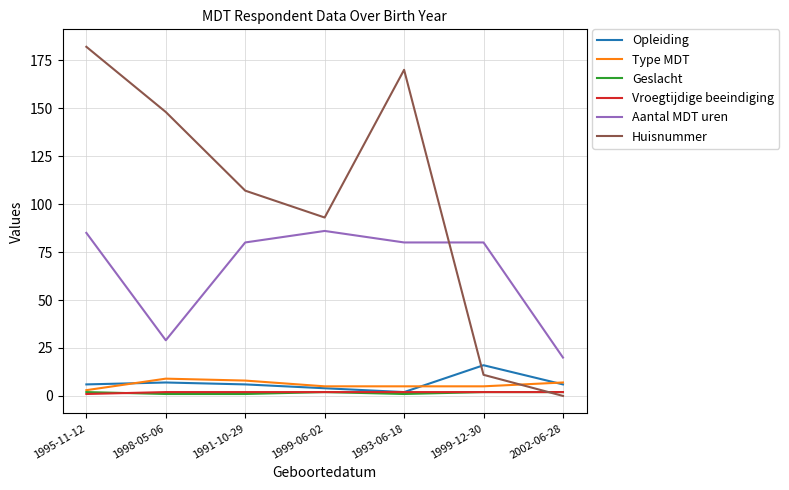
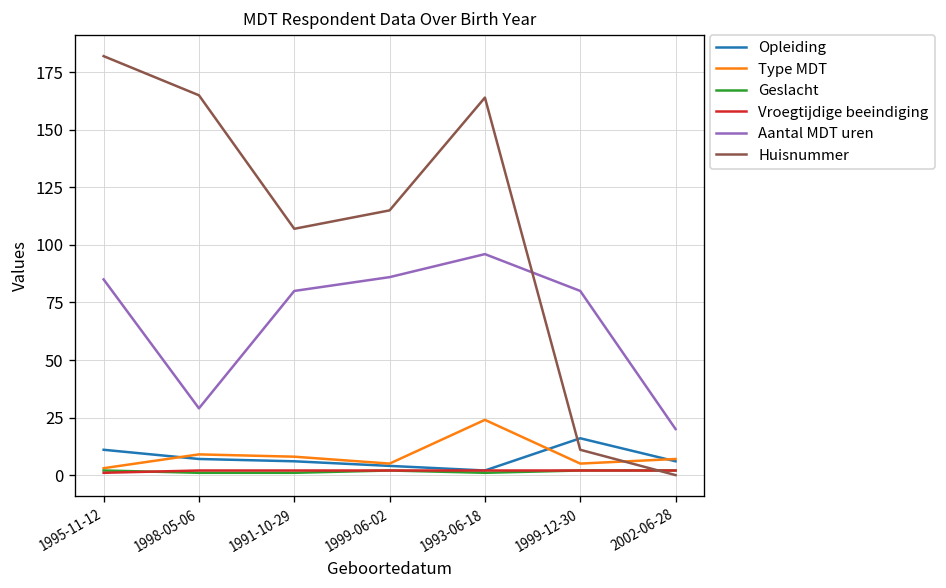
  {
    "Opleiding": {
-     "1995-11-12": 6,
+     "1995-11-12": 11,
      "1998-05-06": 7,
      "1991-10-29": 6,
      "1999-12-30": 16
    },
    "Type MDT": {
      "1998-05-06": 9,
      "1991-10-29": 8,
-     "1993-06-18": 5,
+     "1993-06-18": 24,
      "1999-12-30": 5
    },
    "Aantal MDT uren": {
      "1995-11-12": 85,
      "1998-05-06": 29,
      "1991-10-29": 80,
      "1999-06-02": 86,
-     "1993-06-18": 80,
+     "1993-06-18": 96,
      "1999-12-30": 80,
      "2002-06-28": 20
    },
    "Huisnummer": {
      "1995-11-12": 182,
-     "1998-05-06": 148,
+     "1998-05-06": 165,
      "1991-10-29": 107,
-     "1999-06-02": 93,
-     "1993-06-18": 170,
+     "1999-06-02": 115,
+     "1993-06-18": 164,
      "1999-12-30": 11,
      "2002-06-28": 0
    }
  }
